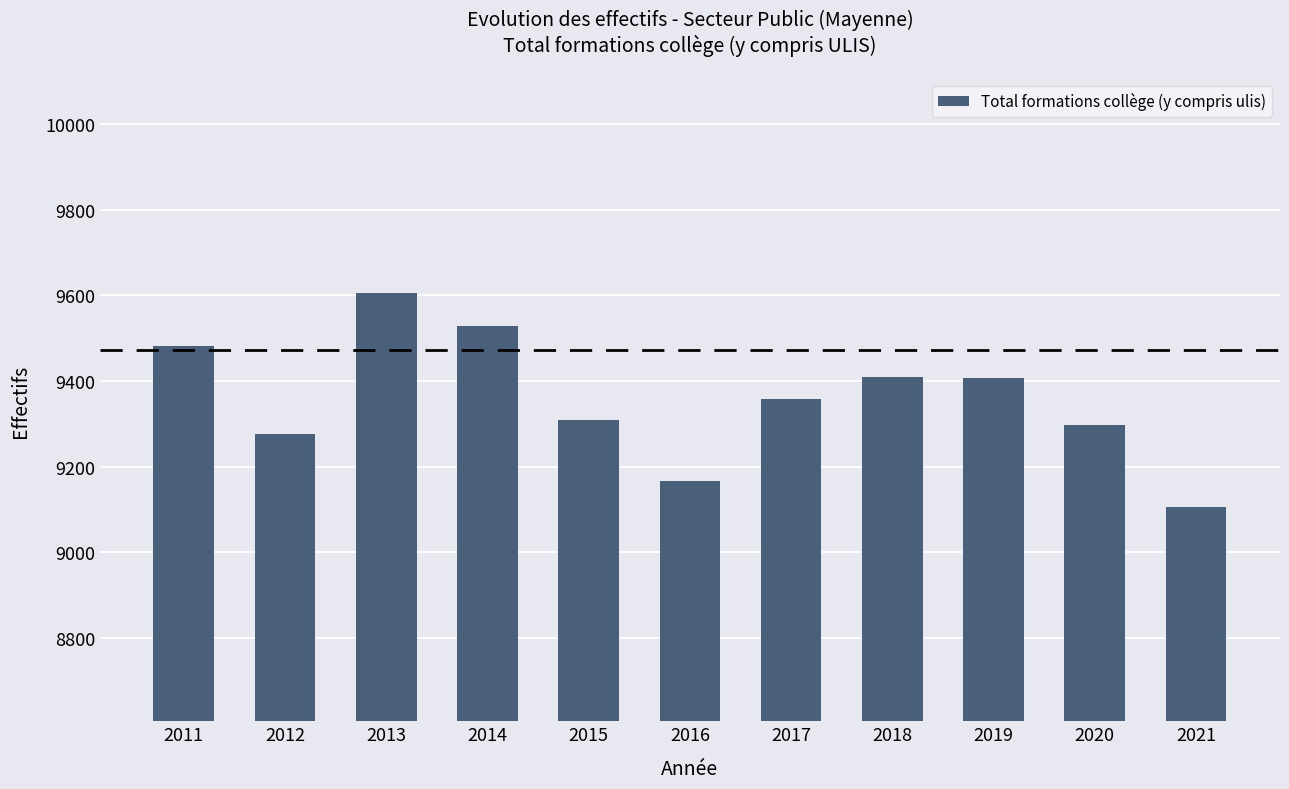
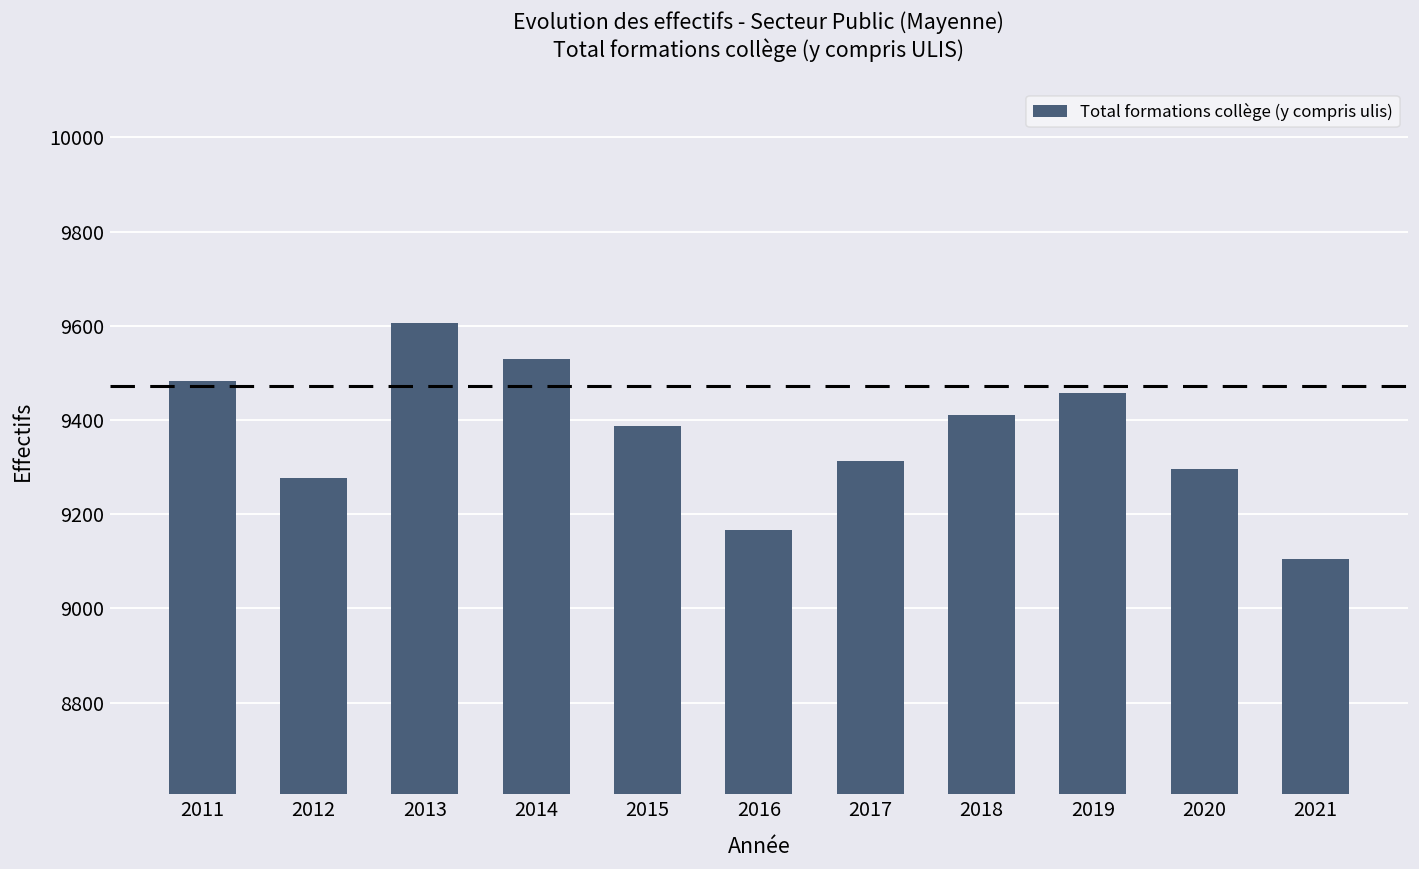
  {
    "2011": 9480,
    "2012": 9280,
    "2013": 9610,
    "2014": 9530,
-   "2015": 9310,
+   "2015": 9390,
    "2016": 9170,
-   "2017": 9360,
+   "2017": 9310,
    "2018": 9410,
-   "2019": 9410,
+   "2019": 9460,
    "2020": 9300,
    "2021": 9110
  }
